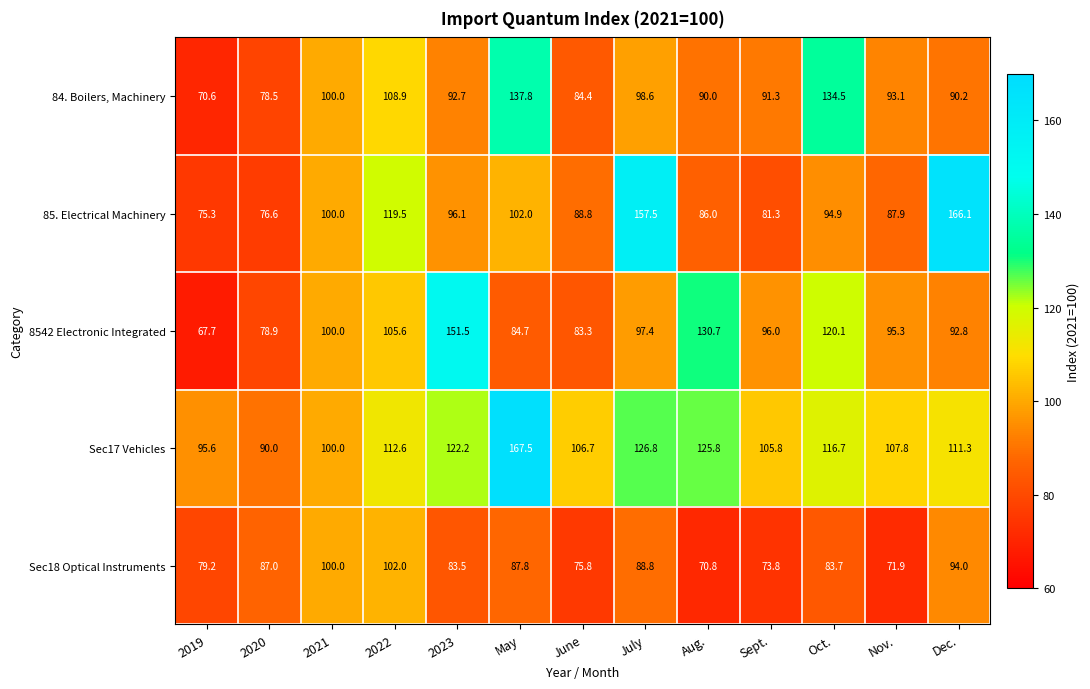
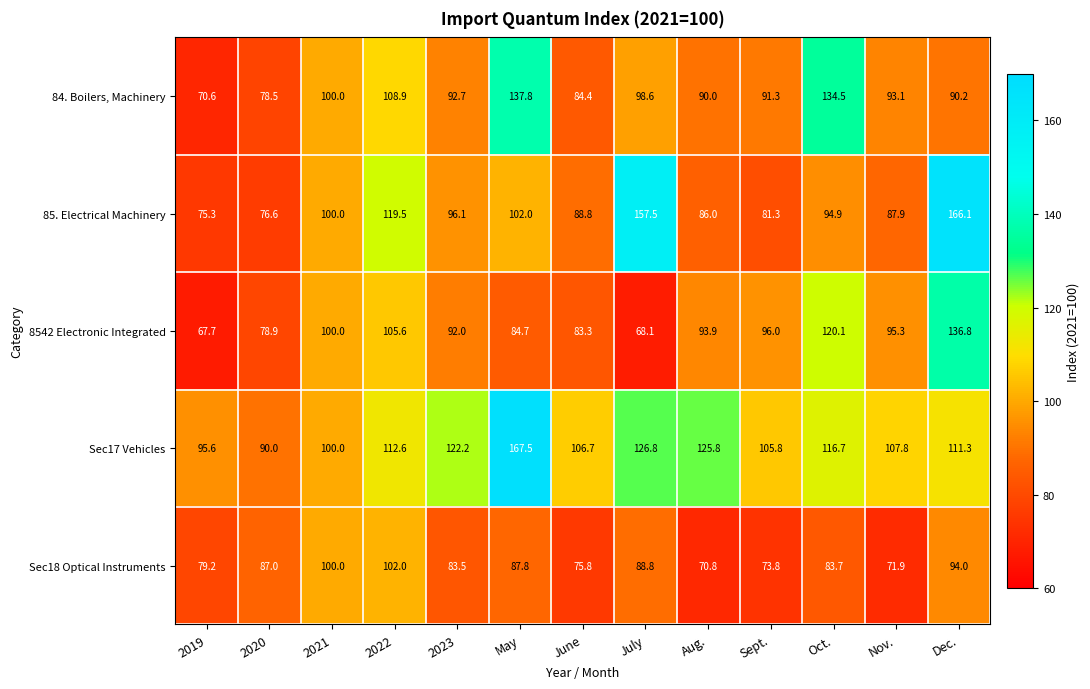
  {
    "84. Boilers, Machinery": {
      "2019": 70.6,
      "2020": 78.5,
      "2021": 100.0,
      "2022": 108.9,
      "2023": 92.7,
      "May": 137.8,
      "June": 84.4,
      "July": 98.6,
      "Aug.": 90.0,
      "Sept.": 91.3,
      "Oct.": 134.5,
      "Nov.": 93.1,
      "Dec.": 90.2
    },
    "85. Electrical Machinery": {
      "2019": 75.3,
      "2020": 76.6,
      "2021": 100.0,
      "2022": 119.5,
      "2023": 96.1,
      "May": 102.0,
      "June": 88.8,
      "July": 157.5,
      "Aug.": 86.0,
      "Sept.": 81.3,
      "Oct.": 94.9,
      "Nov.": 87.9,
      "Dec.": 166.1
    },
    "8542 Electronic Integrated": {
      "2019": 67.7,
      "2020": 78.9,
      "2021": 100.0,
      "2022": 105.6,
-     "2023": 151.5,
+     "2023": 92.0,
      "May": 84.7,
      "June": 83.3,
-     "July": 97.4,
-     "Aug.": 130.7,
+     "July": 68.1,
+     "Aug.": 93.9,
      "Sept.": 96.0,
      "Oct.": 120.1,
      "Nov.": 95.3,
-     "Dec.": 92.8
+     "Dec.": 136.8
    },
    "Sec17 Vehicles": {
      "2019": 95.6,
      "2020": 90.0,
      "2021": 100.0,
      "2022": 112.6,
      "2023": 122.2,
      "May": 167.5,
      "June": 106.7,
      "July": 126.8,
      "Aug.": 125.8,
      "Sept.": 105.8,
      "Oct.": 116.7,
      "Nov.": 107.8,
      "Dec.": 111.3
    },
    "Sec18 Optical Instruments": {
      "2019": 79.2,
      "2020": 87.0,
      "2021": 100.0,
      "2022": 102.0,
      "2023": 83.5,
      "May": 87.8,
      "June": 75.8,
      "July": 88.8,
      "Aug.": 70.8,
      "Sept.": 73.8,
      "Oct.": 83.7,
      "Nov.": 71.9,
      "Dec.": 94.0
    }
  }
